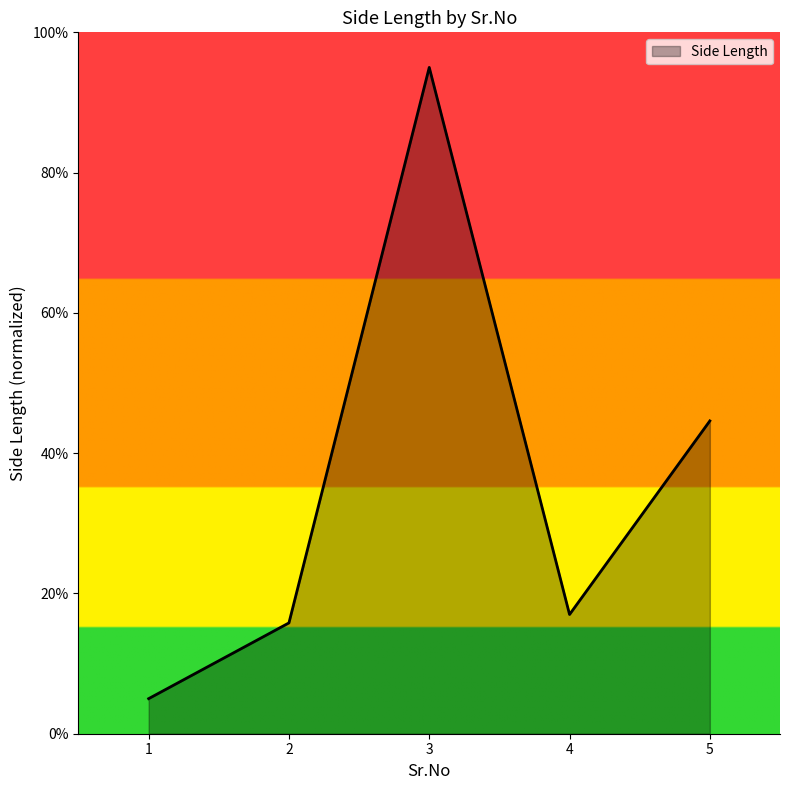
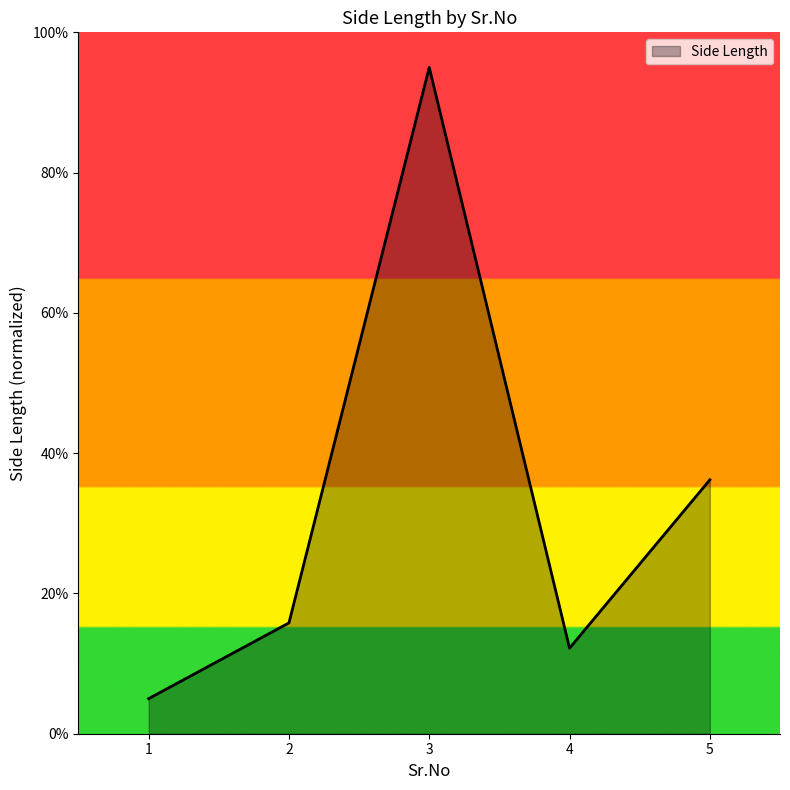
  {
    "1": "5%",
    "2": "16%",
    "3": "95%",
-   "4": "17%",
-   "5": "45%"
+   "4": "12%",
+   "5": "36%"
  }
